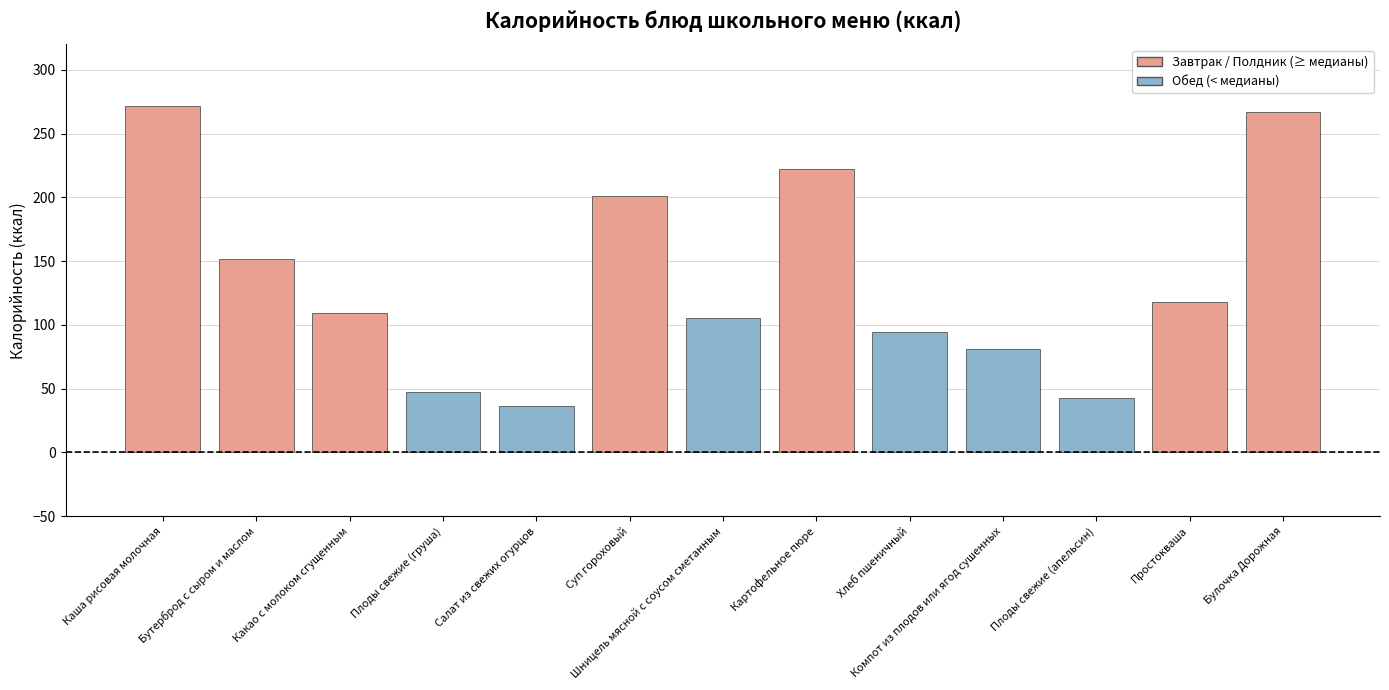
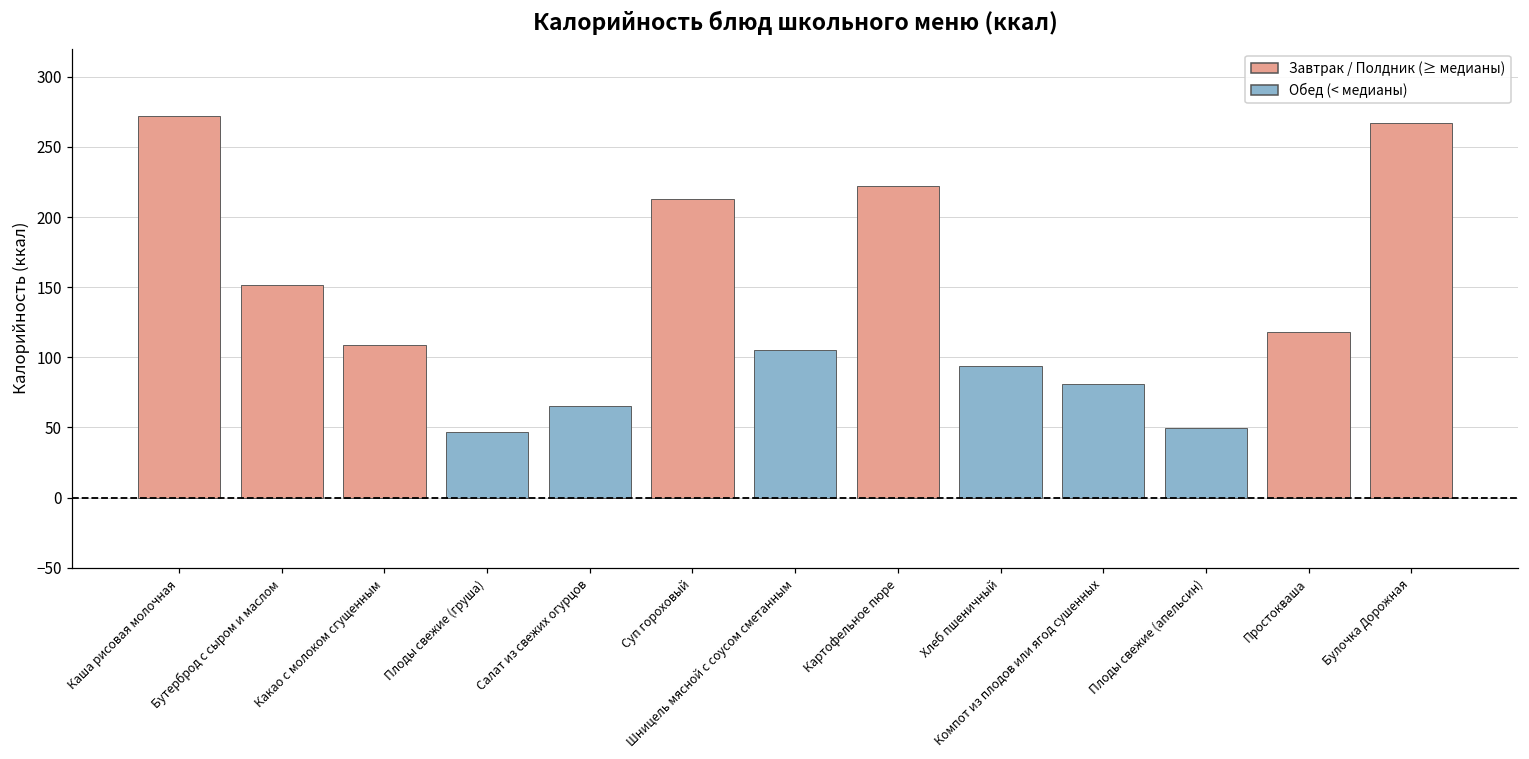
  {
    "Каша рисовая молочная": 272,
    "Бутерброд с сыром и маслом": 152,
    "Какао с молоком сгущенным": 109,
    "Плоды свежие (груша)": 47,
-   "Салат из свежих огурцов": 36,
-   "Суп гороховый": 201,
+   "Салат из свежих огурцов": 65,
+   "Суп гороховый": 213,
    "Шницель мясной с соусом сметанным": 105,
    "Картофельное пюре": 222,
    "Хлеб пшеничный": 94,
    "Компот из плодов или ягод сушенных": 81,
-   "Плоды свежие (апельсин)": 43,
+   "Плоды свежие (апельсин)": 49,
    "Простокваша": 118,
    "Булочка Дорожная": 267
  }
